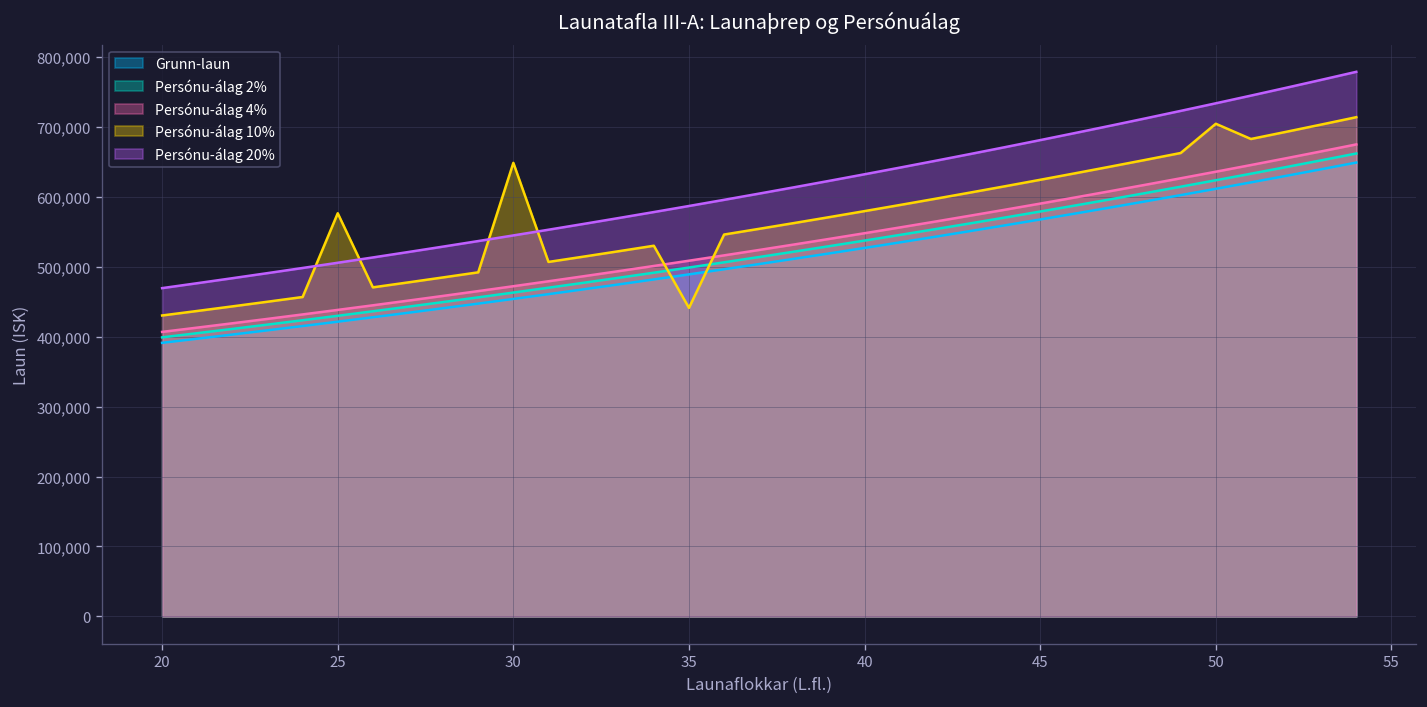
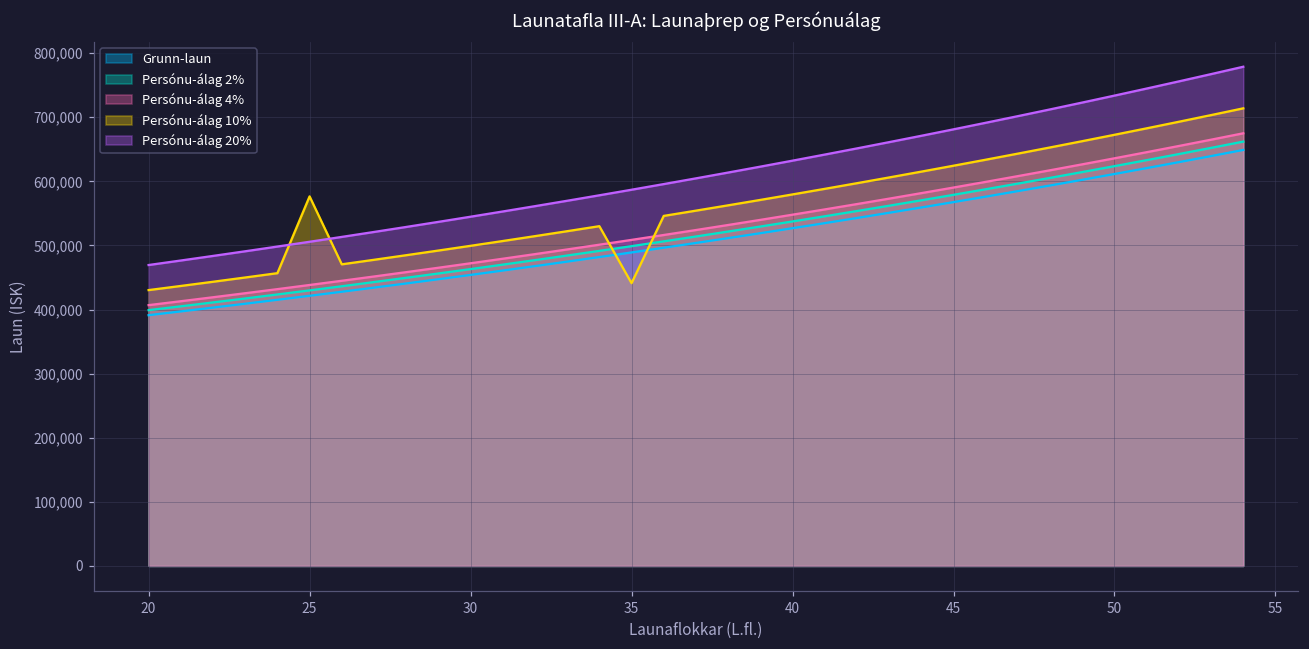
  {
    "Persónu-álag 10%": {
      "20": "430,000",
      "25": "580,000",
-     "30": "650,000",
+     "30": "500,000",
      "35": "440,000",
      "40": "580,000",
      "45": "620,000",
-     "50": "700,000"
+     "50": "670,000"
    }
  }
